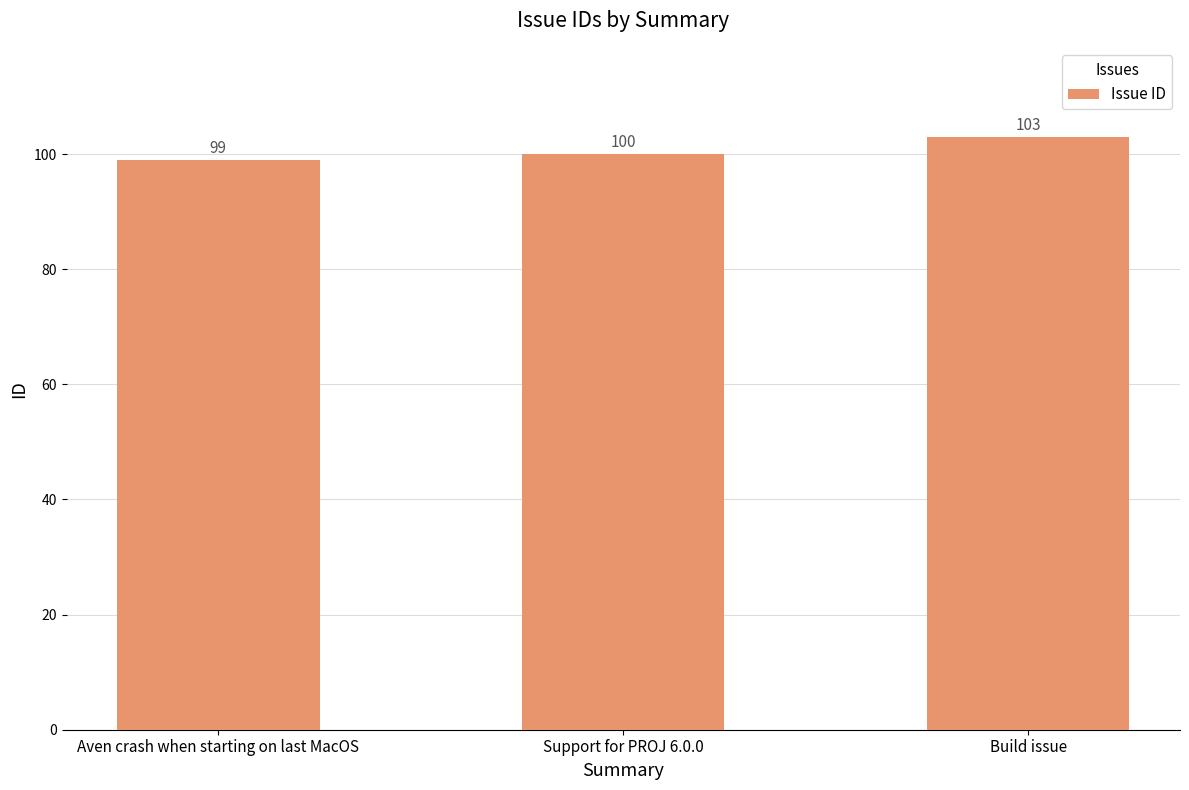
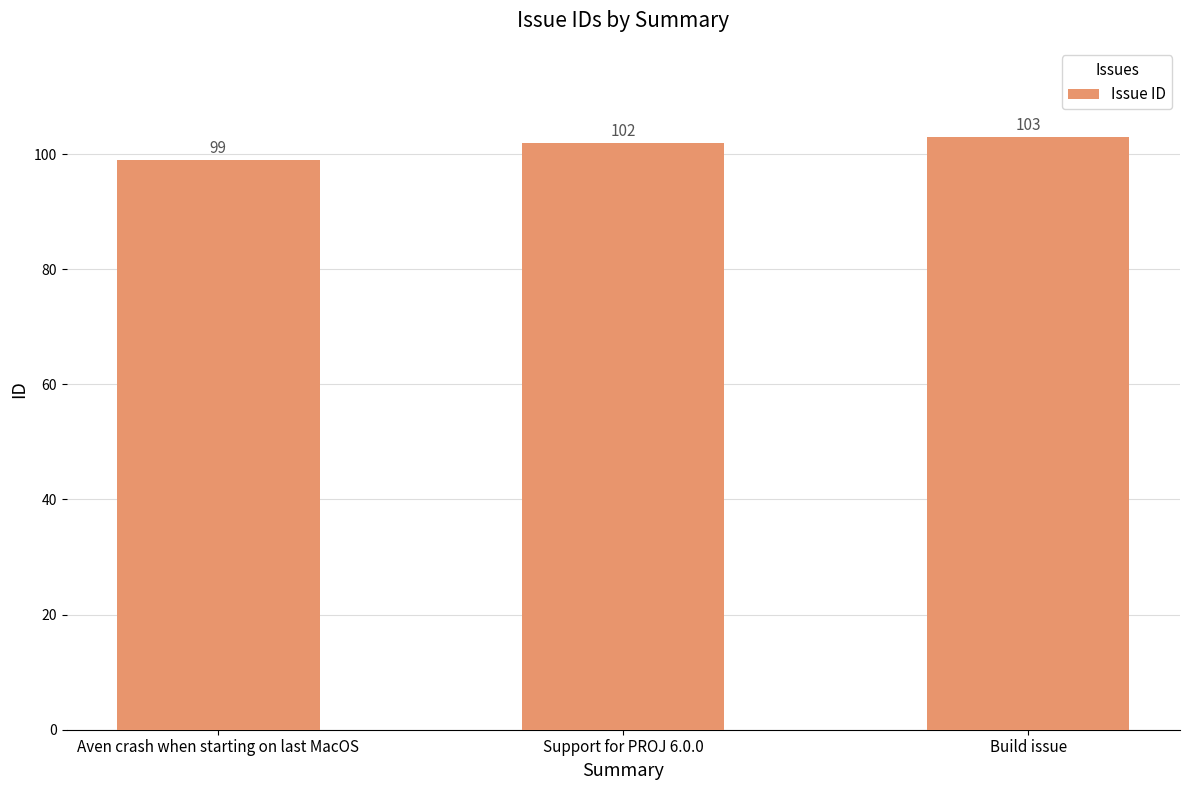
  {
    "Aven crash when starting on last MacOS": 99,
-   "Support for PROJ 6.0.0": 100,
+   "Support for PROJ 6.0.0": 102,
    "Build issue": 103
  }
